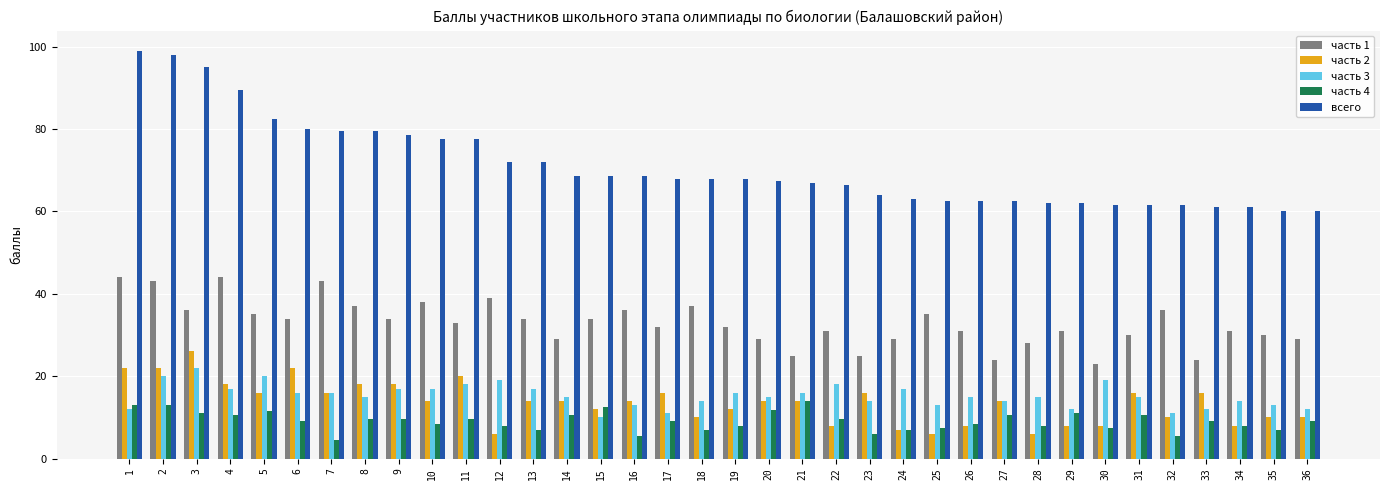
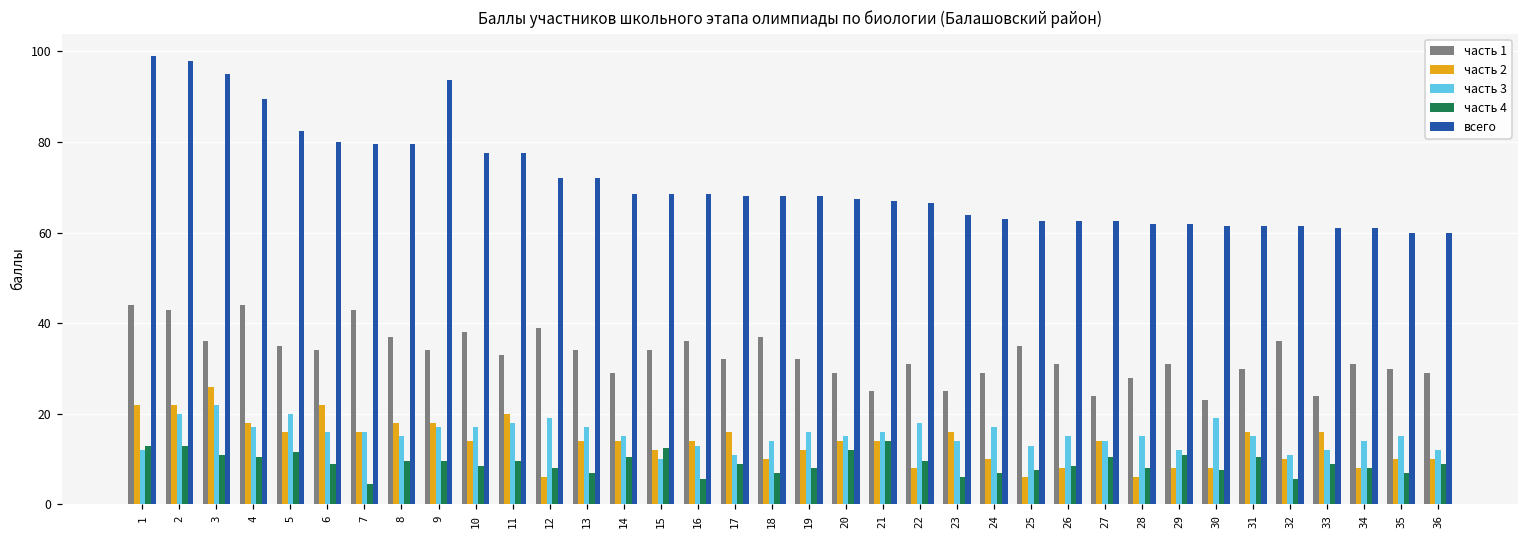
  {
    "часть 1": {
      "1": 44,
      "2": 43,
      "3": 36,
      "4": 44,
      "5": 35,
      "6": 34,
      "7": 43,
      "8": 37,
      "9": 34,
      "10": 38,
      "11": 33,
      "12": 39,
      "13": 34,
      "14": 29,
      "15": 34,
      "16": 36,
      "17": 32,
      "18": 37,
      "19": 32,
      "20": 29,
      "21": 25,
      "22": 31,
      "23": 25,
      "24": 29,
      "25": 35,
      "26": 31,
      "27": 24,
      "28": 28,
      "29": 31,
      "30": 23,
      "31": 30,
      "32": 36,
      "33": 24,
      "34": 31,
      "35": 30,
      "36": 29
    },
    "часть 2": {
      "1": 22,
      "2": 22,
      "3": 26,
      "4": 18,
      "5": 16,
      "6": 22,
      "7": 16,
      "8": 18,
      "9": 18,
      "10": 14,
      "11": 20,
      "12": 6,
      "13": 14,
      "14": 14,
      "15": 12,
      "16": 14,
      "17": 16,
      "18": 10,
      "19": 12,
      "20": 14,
      "21": 14,
      "22": 8,
      "23": 16,
-     "24": 7,
+     "24": 10,
      "25": 6,
      "26": 8,
      "27": 14,
      "28": 6,
      "29": 8,
      "30": 8,
      "31": 16,
      "32": 10,
      "33": 16,
      "34": 8,
      "35": 10,
      "36": 10
    },
    "часть 3": {
      "1": 12,
      "2": 20,
      "3": 22,
      "4": 17,
      "5": 20,
      "6": 16,
      "7": 16,
      "8": 15,
      "9": 17,
      "10": 17,
      "11": 18,
      "12": 19,
      "13": 17,
      "14": 15,
      "15": 10,
      "16": 13,
      "17": 11,
      "18": 14,
      "19": 16,
      "20": 15,
      "21": 16,
      "22": 18,
      "23": 14,
      "24": 17,
      "25": 13,
      "26": 15,
      "27": 14,
      "28": 15,
      "29": 12,
      "30": 19,
      "31": 15,
      "32": 11,
      "33": 12,
      "34": 14,
-     "35": 13,
+     "35": 15,
      "36": 12
    },
    "часть 4": {
      "1": 13,
      "2": 13,
      "3": 11,
      "4": 11,
      "5": 12,
      "6": 9,
      "7": 5,
      "8": 10,
      "9": 10,
      "10": 9,
      "11": 10,
      "12": 8,
      "13": 7,
      "14": 11,
      "15": 13,
      "16": 6,
      "17": 9,
      "18": 7,
      "19": 8,
      "20": 12,
      "21": 14,
      "22": 10,
      "23": 6,
      "24": 7,
      "25": 8,
      "26": 9,
      "27": 11,
      "28": 8,
      "29": 11,
      "30": 8,
      "31": 11,
      "32": 6,
      "33": 9,
      "34": 8,
      "35": 7,
      "36": 9
    },
    "всего": {
      "1": 99,
      "2": 98,
      "3": 95,
      "4": 90,
      "5": 83,
      "6": 80,
      "7": 80,
      "8": 80,
-     "9": 79,
+     "9": 94,
      "10": 78,
      "11": 78,
      "12": 72,
      "13": 72,
      "14": 69,
      "15": 69,
      "16": 69,
      "17": 68,
      "18": 68,
      "19": 68,
      "20": 68,
      "21": 67,
      "22": 67,
      "23": 64,
      "24": 63,
      "25": 63,
      "26": 63,
      "27": 63,
      "28": 62,
      "29": 62,
      "30": 62,
      "31": 62,
      "32": 62,
      "33": 61,
      "34": 61,
      "35": 60,
      "36": 60
    }
  }
